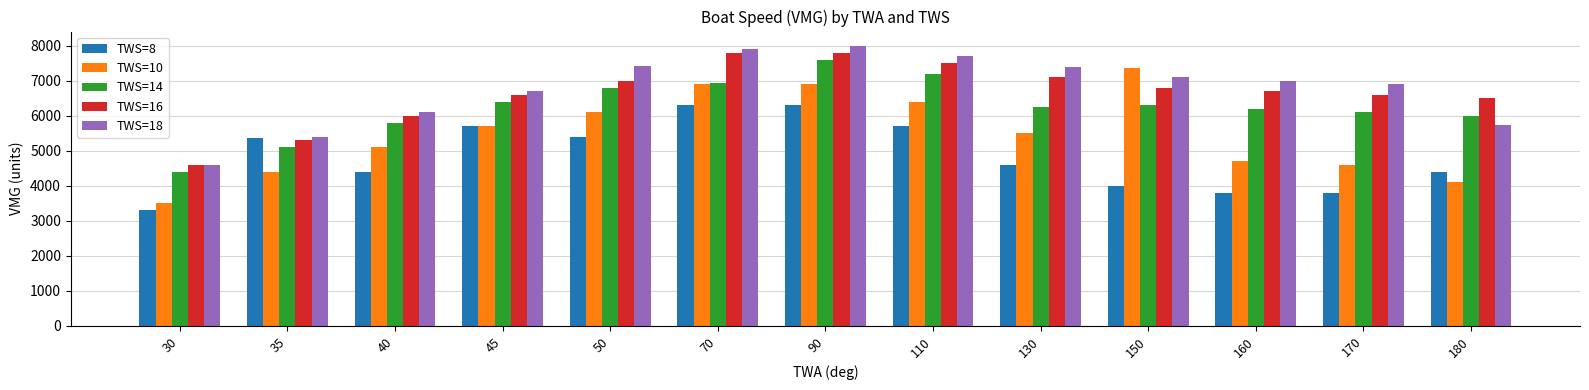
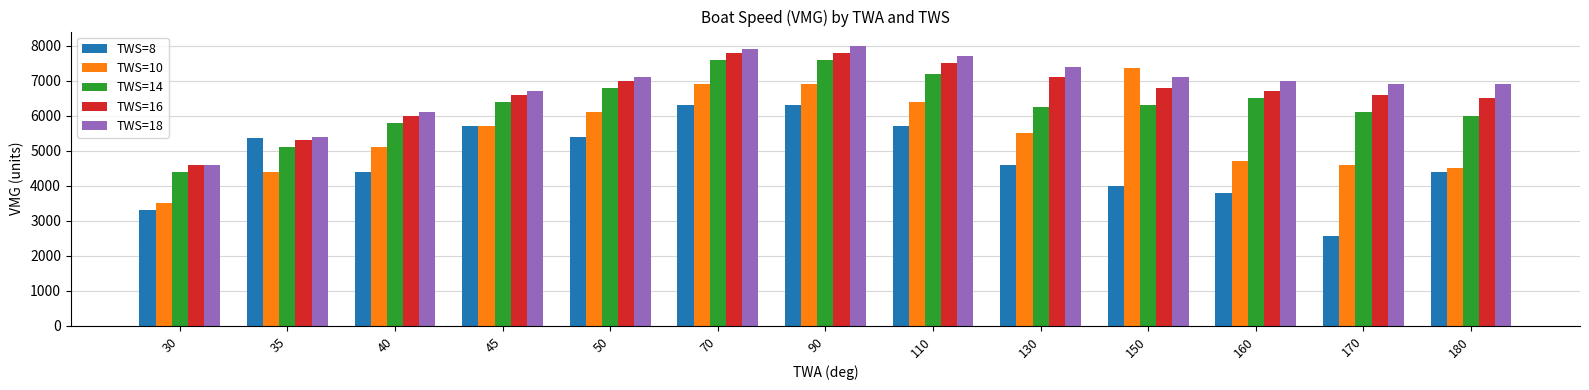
  {
    "TWS=8": {
      "30": 3300,
      "35": 5400,
      "40": 4400,
      "45": 5700,
      "50": 5400,
      "70": 6300,
      "90": 6300,
      "110": 5700,
      "130": 4600,
      "150": 4000,
      "160": 3800,
-     "170": 3800,
+     "170": 2600,
      "180": 4400
    },
    "TWS=10": {
      "30": 3500,
      "35": 4400,
      "40": 5100,
      "45": 5700,
      "50": 6100,
      "70": 6900,
      "90": 6900,
      "110": 6400,
      "130": 5500,
      "150": 7400,
      "160": 4700,
      "170": 4600,
-     "180": 4100
+     "180": 4500
    },
    "TWS=14": {
      "30": 4400,
      "35": 5100,
      "40": 5800,
      "45": 6400,
      "50": 6800,
-     "70": 6900,
+     "70": 7600,
      "90": 7600,
      "110": 7200,
      "130": 6200,
      "150": 6300,
-     "160": 6200,
+     "160": 6500,
      "170": 6100,
      "180": 6000
    },
    "TWS=16": {
      "30": 4600,
      "35": 5300,
      "40": 6000,
      "45": 6600,
      "50": 7000,
      "70": 7800,
      "90": 7800,
      "110": 7500,
      "130": 7100,
      "150": 6800,
      "160": 6700,
      "170": 6600,
      "180": 6500
    },
    "TWS=18": {
      "30": 4600,
      "35": 5400,
      "40": 6100,
      "45": 6700,
-     "50": 7400,
+     "50": 7100,
      "70": 7900,
      "90": 8000,
      "110": 7700,
      "130": 7400,
      "150": 7100,
      "160": 7000,
      "170": 6900,
-     "180": 5700
+     "180": 6900
    }
  }
